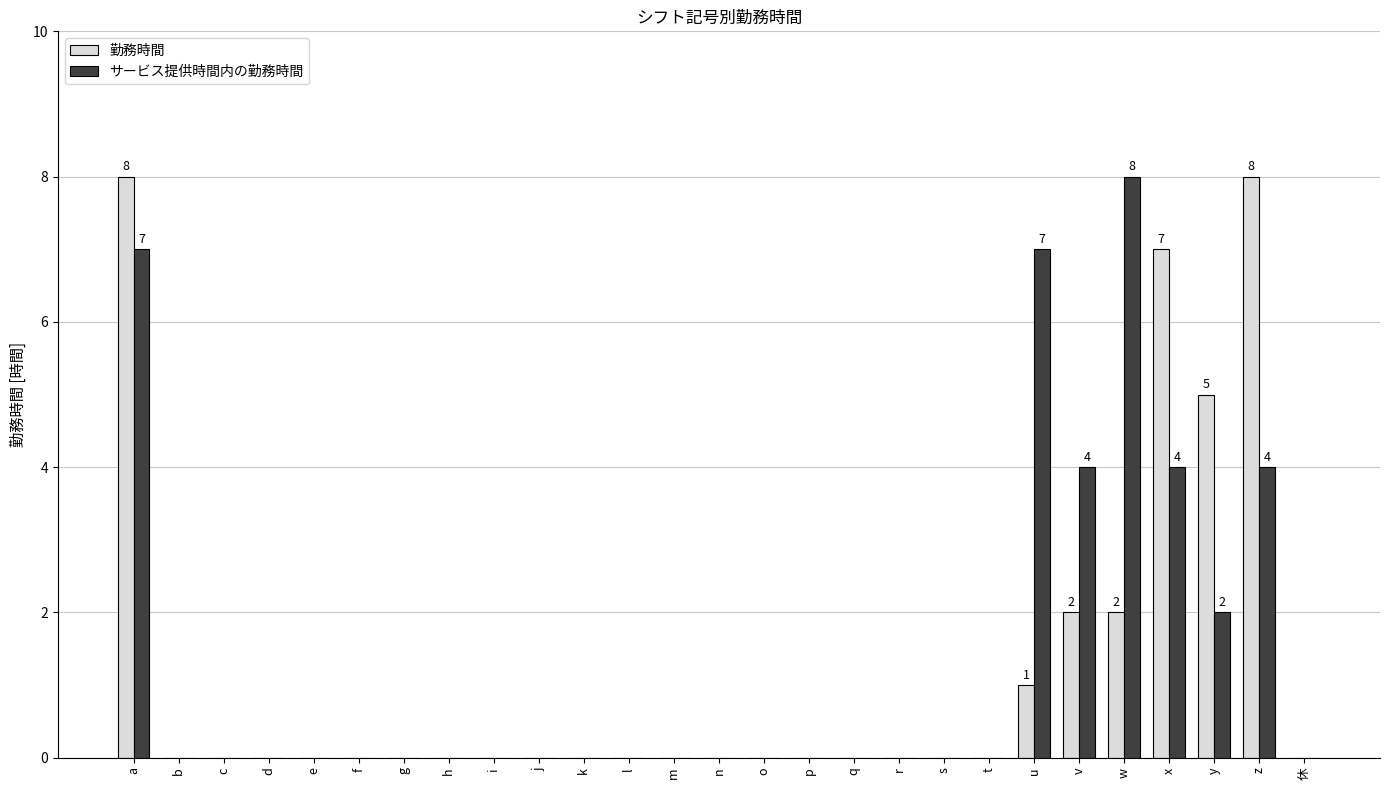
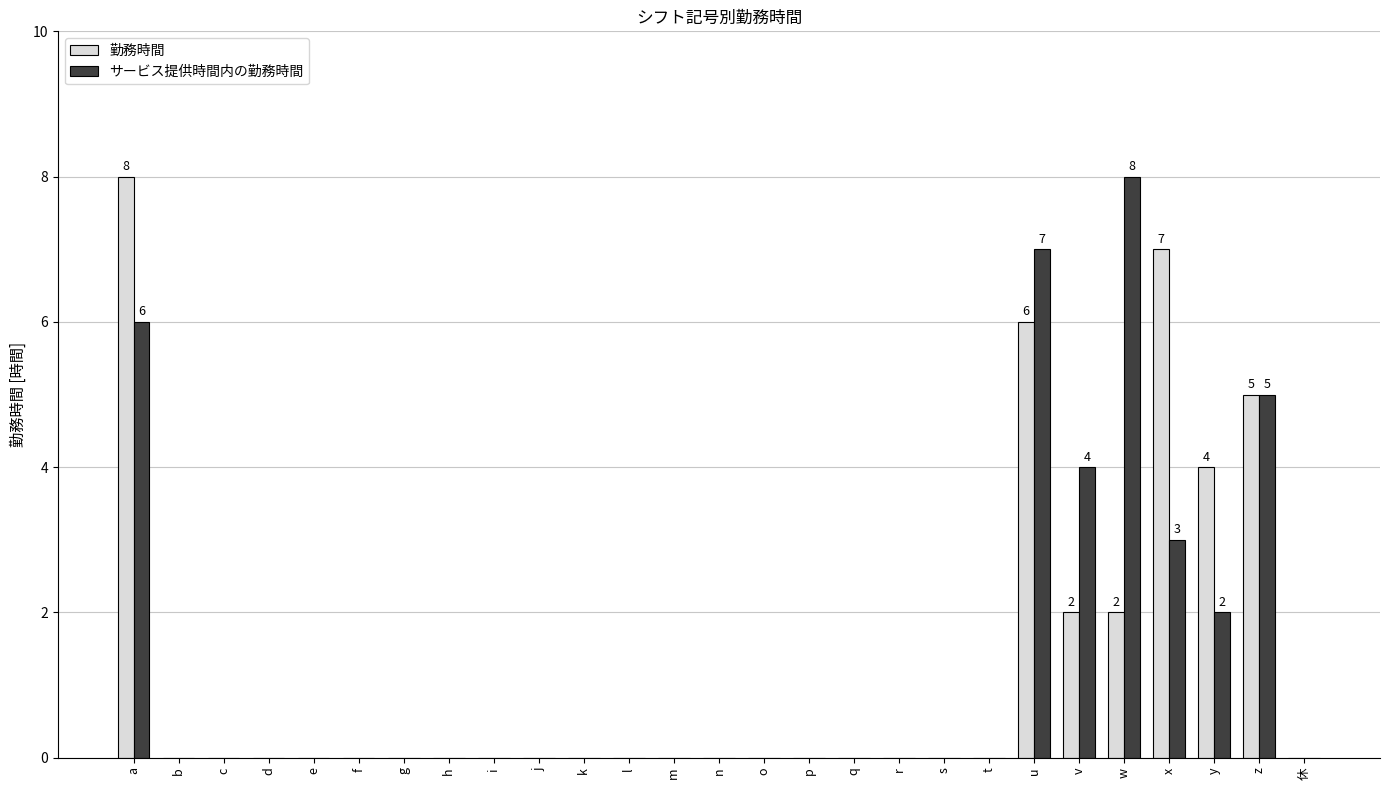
  {
    "勤務時間": {
      "a": 8,
-     "u": 1,
+     "u": 6,
      "v": 2,
      "w": 2,
      "x": 7,
-     "y": 5,
-     "z": 8
+     "y": 4,
+     "z": 5
    },
    "サービス提供時間内の勤務時間": {
-     "a": 7,
+     "a": 6,
      "u": 7,
      "v": 4,
      "w": 8,
-     "x": 4,
+     "x": 3,
      "y": 2,
-     "z": 4
+     "z": 5
    }
  }
